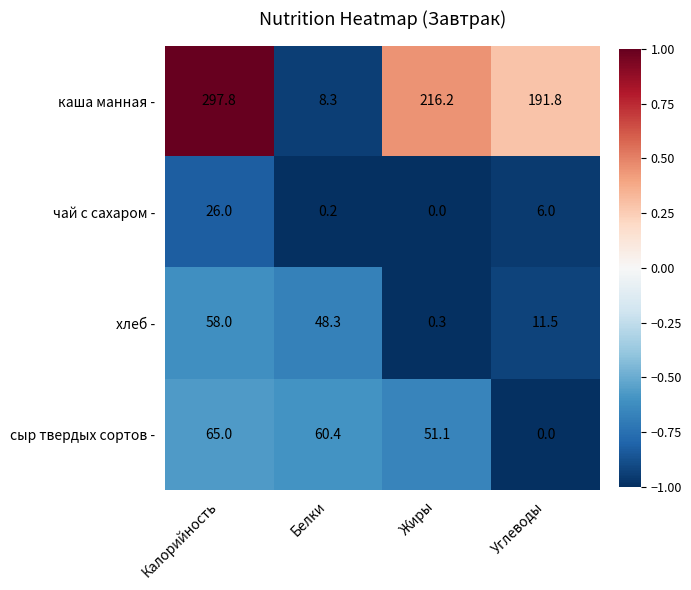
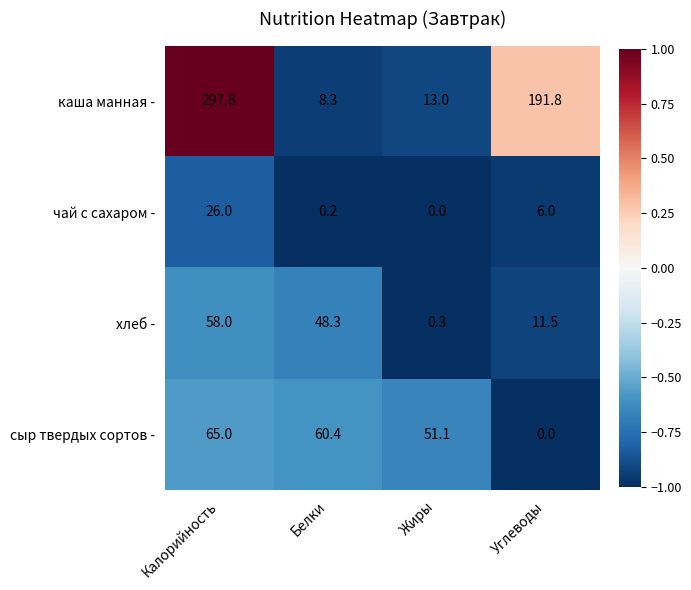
  {
    "каша манная -": {
      "Калорийность": 297.8,
      "Белки": 8.3,
-     "Жиры": 216.2,
+     "Жиры": 13.0,
      "Углеводы": 191.8
    },
    "чай с сахаром -": {
      "Калорийность": 26.0,
      "Белки": 0.2,
      "Жиры": 0.0,
      "Углеводы": 6.0
    },
    "хлеб -": {
      "Калорийность": 58.0,
      "Белки": 48.3,
      "Жиры": 0.3,
      "Углеводы": 11.5
    },
    "сыр твердых сортов -": {
      "Калорийность": 65.0,
      "Белки": 60.4,
      "Жиры": 51.1,
      "Углеводы": 0.0
    }
  }
